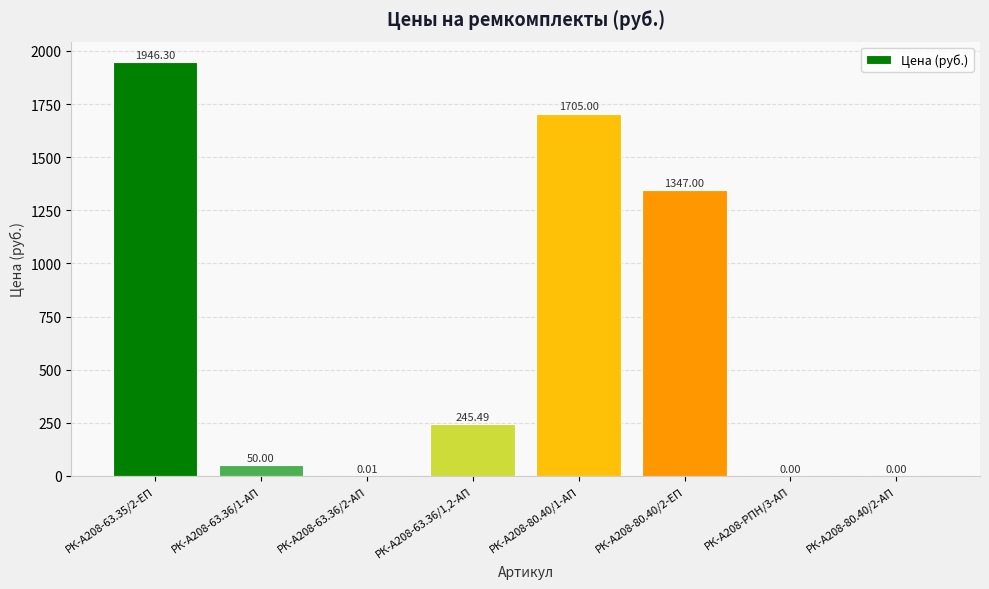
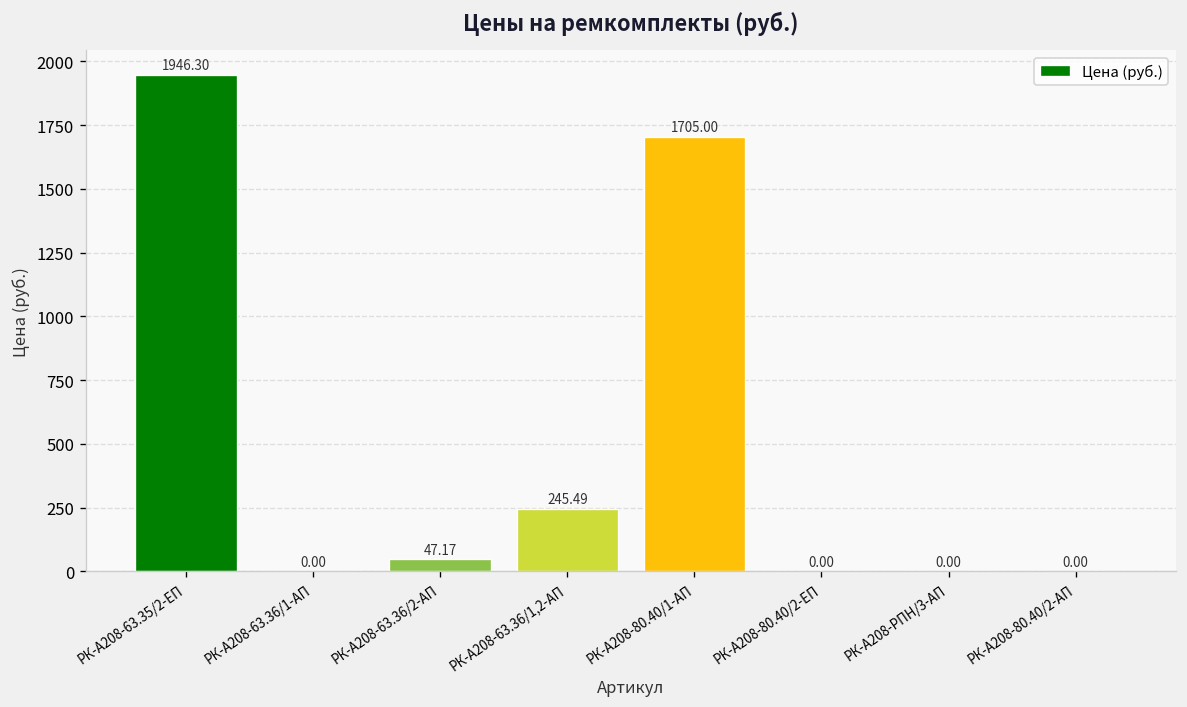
  {
    "РК-А208-63.35/2-ЕП": 1946.30,
-   "РК-А208-63.36/1-АП": 50.00,
-   "РК-А208-63.36/2-АП": 0.01,
+   "РК-А208-63.36/1-АП": 0.00,
+   "РК-А208-63.36/2-АП": 47.17,
    "РК-А208-63.36/1,2-АП": 245.49,
    "РК-А208-80.40/1-АП": 1705.00,
-   "РК-А208-80.40/2-ЕП": 1347.00,
+   "РК-А208-80.40/2-ЕП": 0.00,
    "РК-А208-РПН/3-АП": 0.00,
    "РК-А208-80.40/2-АП": 0.00
  }
